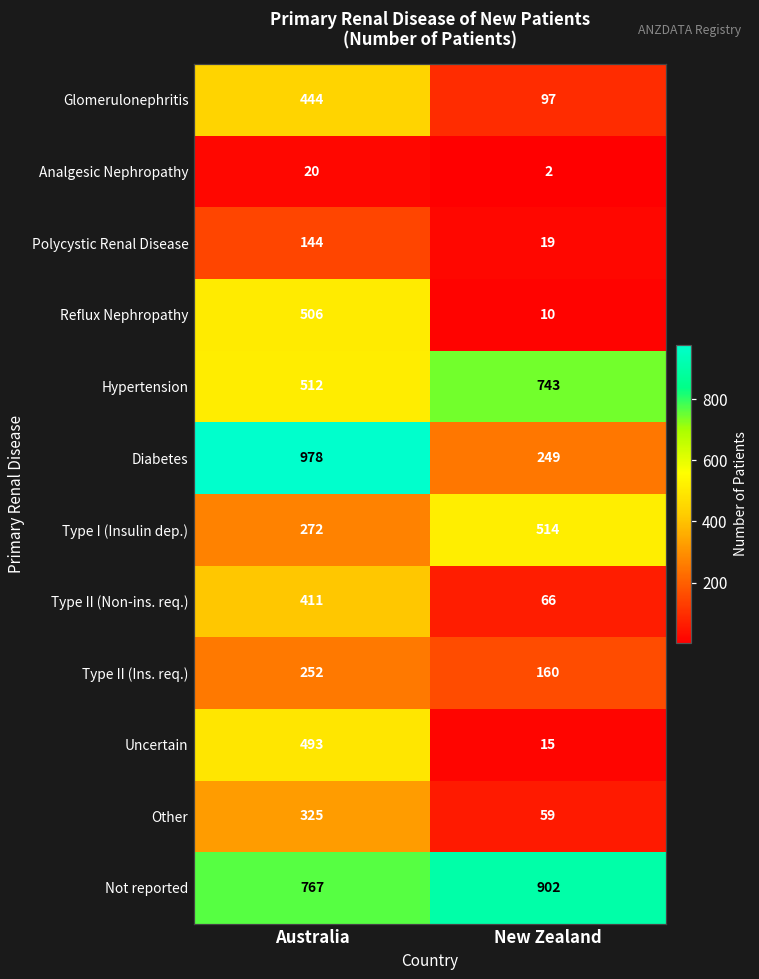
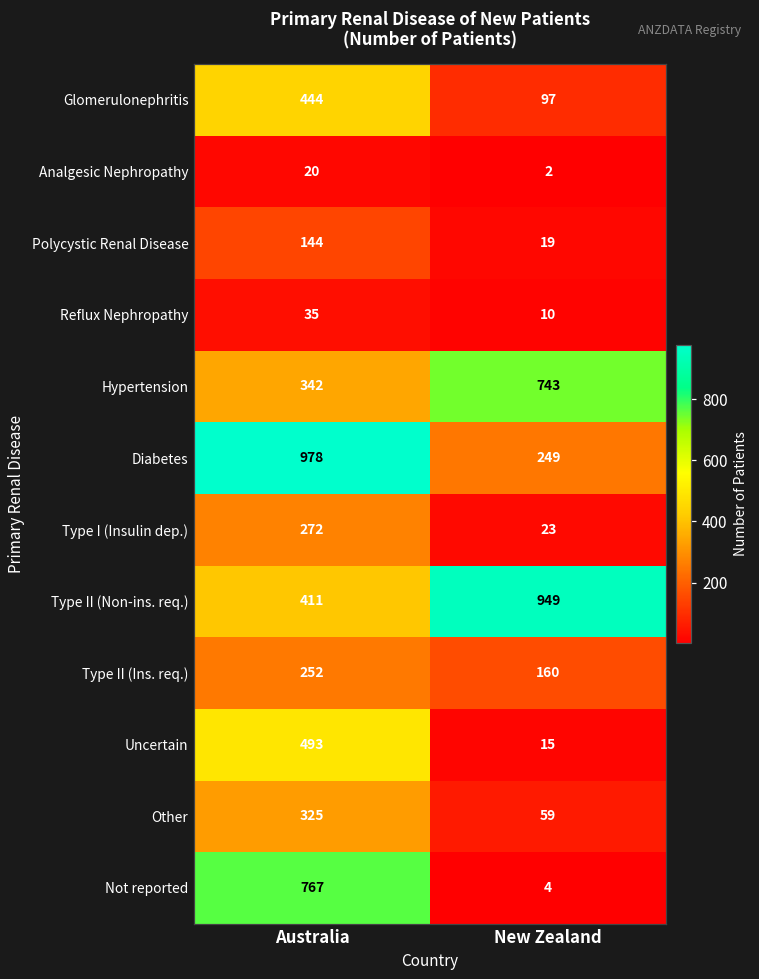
  {
    "Glomerulonephritis": {
      "Australia": 444,
      "New Zealand": 97
    },
    "Analgesic Nephropathy": {
      "Australia": 20,
      "New Zealand": 2
    },
    "Polycystic Renal Disease": {
      "Australia": 144,
      "New Zealand": 19
    },
    "Reflux Nephropathy": {
-     "Australia": 506,
+     "Australia": 35,
      "New Zealand": 10
    },
    "Hypertension": {
-     "Australia": 512,
+     "Australia": 342,
      "New Zealand": 743
    },
    "Diabetes": {
      "Australia": 978,
      "New Zealand": 249
    },
    "Type I (Insulin dep.)": {
      "Australia": 272,
-     "New Zealand": 514
+     "New Zealand": 23
    },
    "Type II (Non-ins. req.)": {
      "Australia": 411,
-     "New Zealand": 66
+     "New Zealand": 949
    },
    "Type II (Ins. req.)": {
      "Australia": 252,
      "New Zealand": 160
    },
    "Uncertain": {
      "Australia": 493,
      "New Zealand": 15
    },
    "Other": {
      "Australia": 325,
      "New Zealand": 59
    },
    "Not reported": {
      "Australia": 767,
-     "New Zealand": 902
+     "New Zealand": 4
    }
  }
